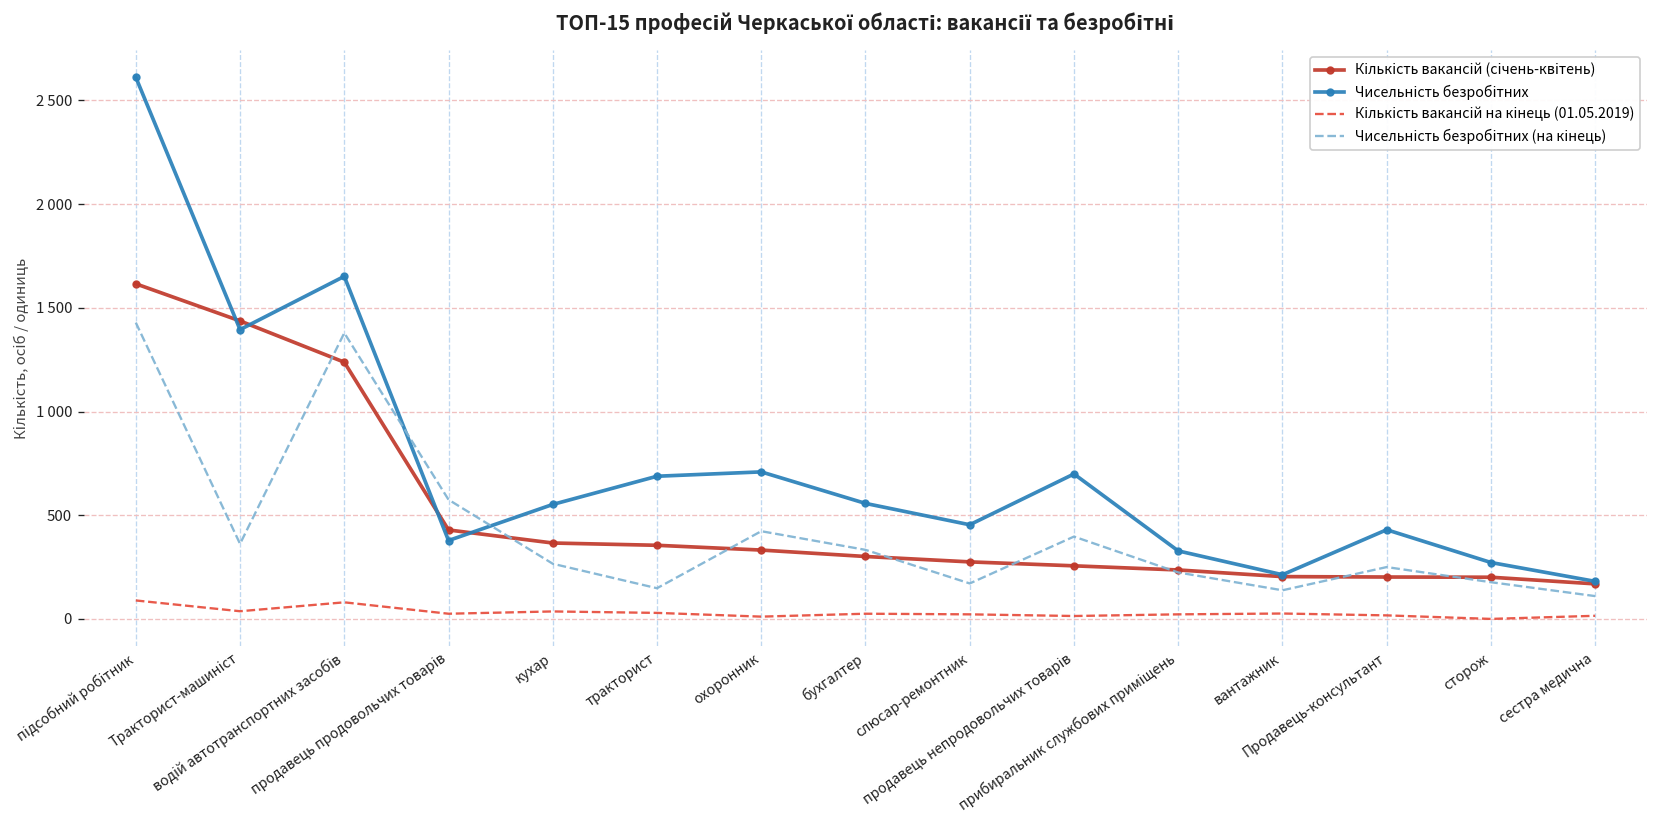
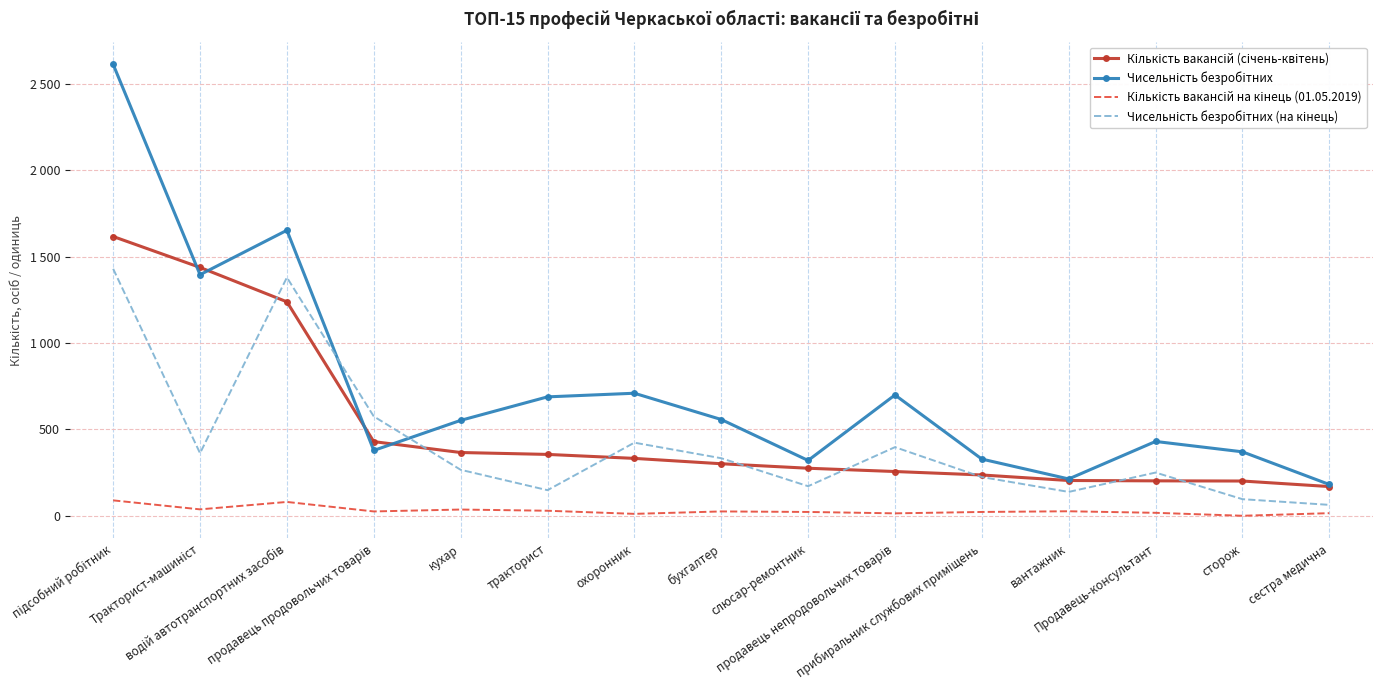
  {
    "Чисельність безробітних": {
      "підсобний робітник": 2610,
      "Тракторист-машиніст": 1400,
      "водій автотранспортних засобів": 1650,
      "продавець продовольчих товарів": 380,
      "кухар": 550,
      "тракторист": 690,
      "охоронник": 710,
      "бухгалтер": 560,
-     "слюсар-ремонтник": 450,
+     "слюсар-ремонтник": 320,
      "продавець непродовольчих товарів": 700,
      "прибиральник службових приміщень": 330,
      "Продавець-консультант": 430,
-     "сторож": 270
+     "сторож": 370
    },
    "Чисельність безробітних (на кінець)": {
      "підсобний робітник": 1430,
      "Тракторист-машиніст": 360,
      "водій автотранспортних засобів": 1380,
      "продавець продовольчих товарів": 580,
      "кухар": 270,
      "тракторист": 150,
      "охоронник": 420,
      "бухгалтер": 330,
      "слюсар-ремонтник": 170,
      "продавець непродовольчих товарів": 400,
      "вантажник": 140,
      "Продавець-консультант": 250,
-     "сторож": 180,
-     "сестра медична": 110
+     "сторож": 100,
+     "сестра медична": 60
    }
  }
